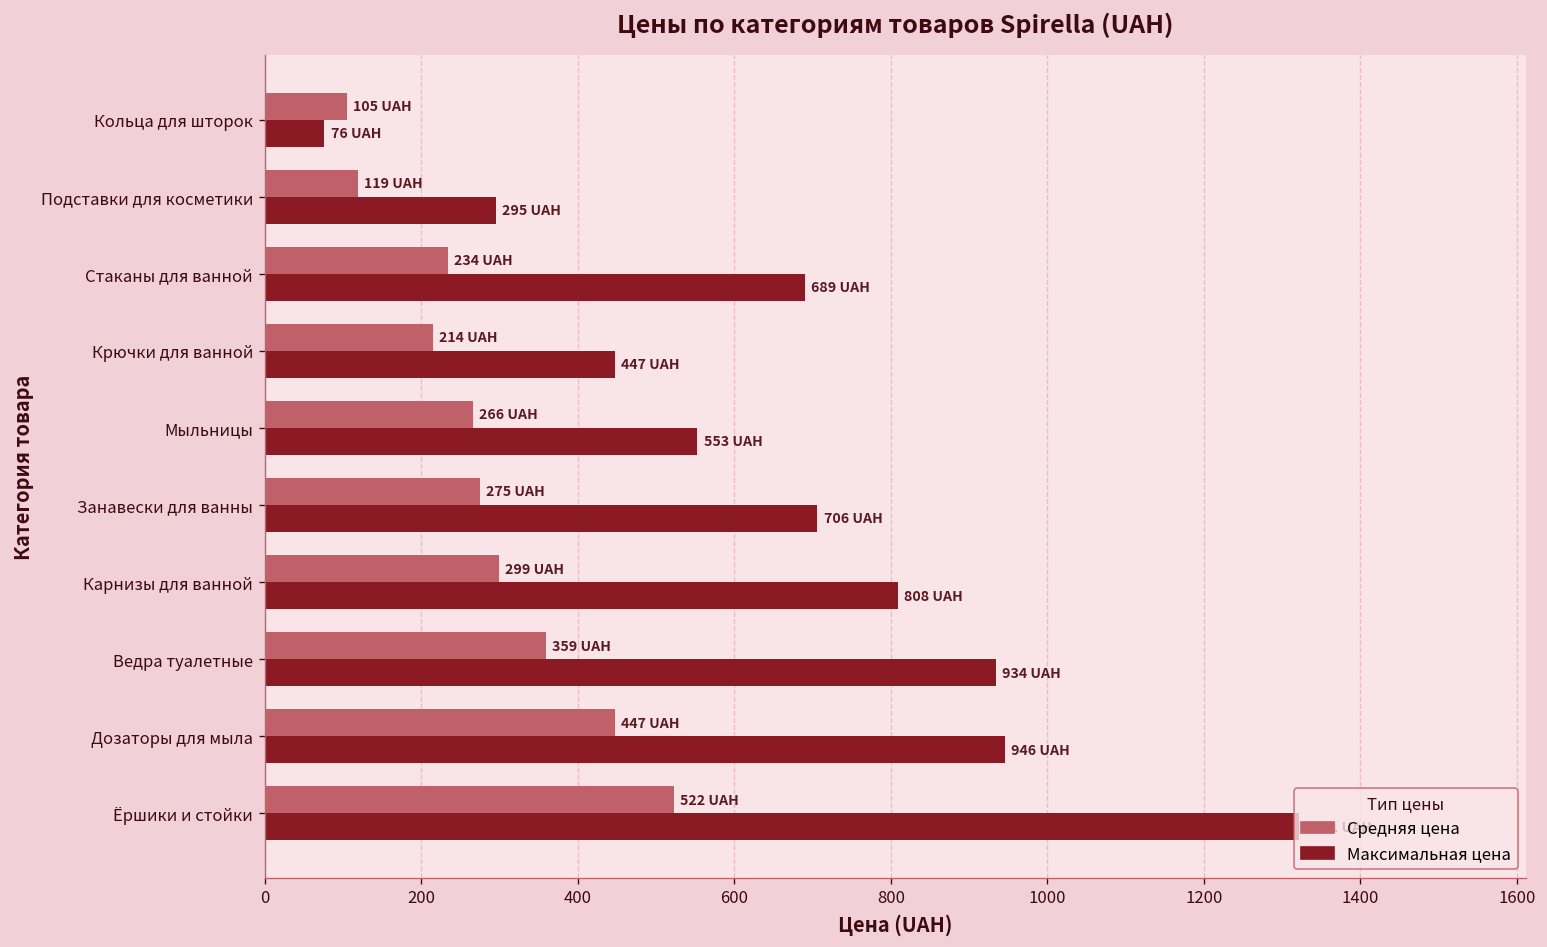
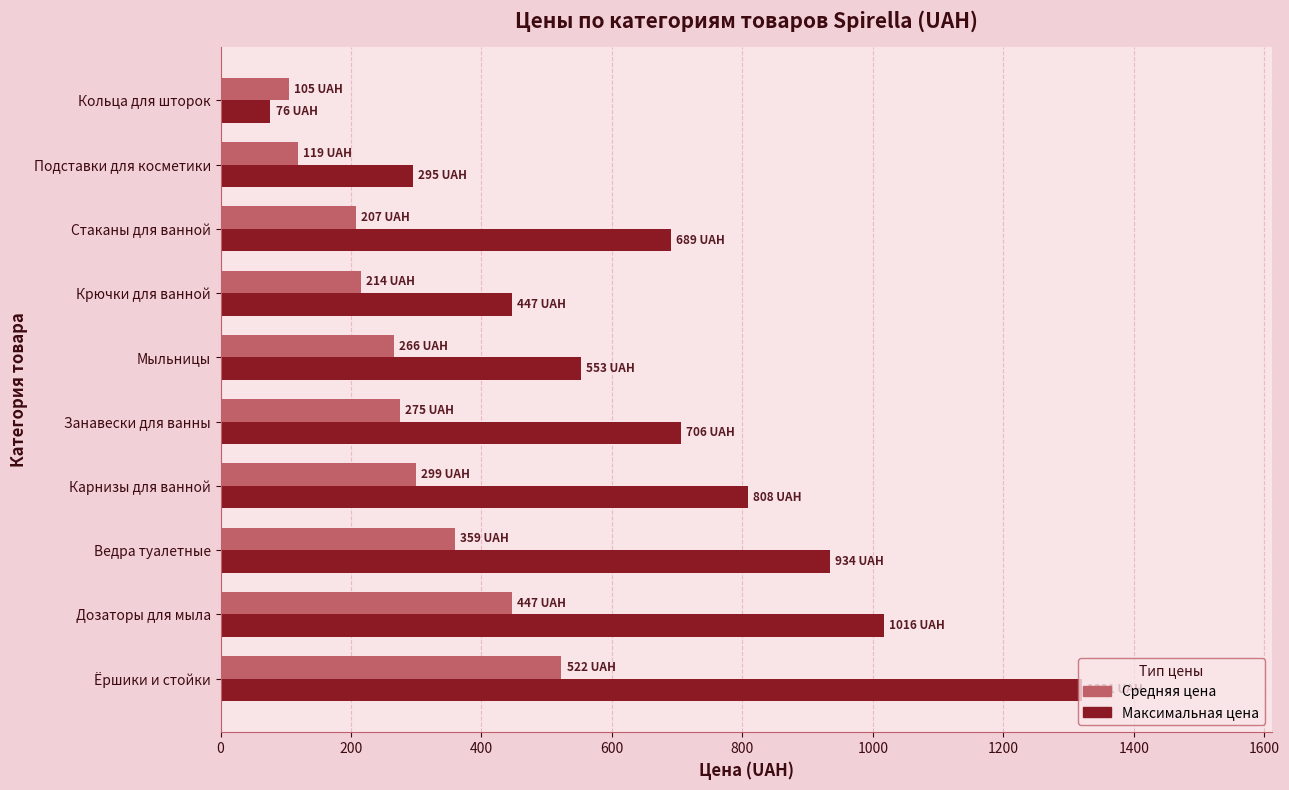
  {
    "Средняя цена": {
      "Кольца для шторок": 105,
      "Подставки для косметики": 119,
-     "Стаканы для ванной": 234,
+     "Стаканы для ванной": 207,
      "Мыльницы": 266,
      "Занавески для ванны": 275,
      "Ведра туалетные": 359,
      "Дозаторы для мыла": 447,
      "Ёршики и стойки": 522
    },
    "Максимальная цена": {
      "Кольца для шторок": 76,
      "Подставки для косметики": 295,
      "Крючки для ванной": 447,
      "Мыльницы": 553,
      "Занавески для ванны": 706,
      "Ведра туалетные": 934,
-     "Дозаторы для мыла": 946
+     "Дозаторы для мыла": 1016
    }
  }
